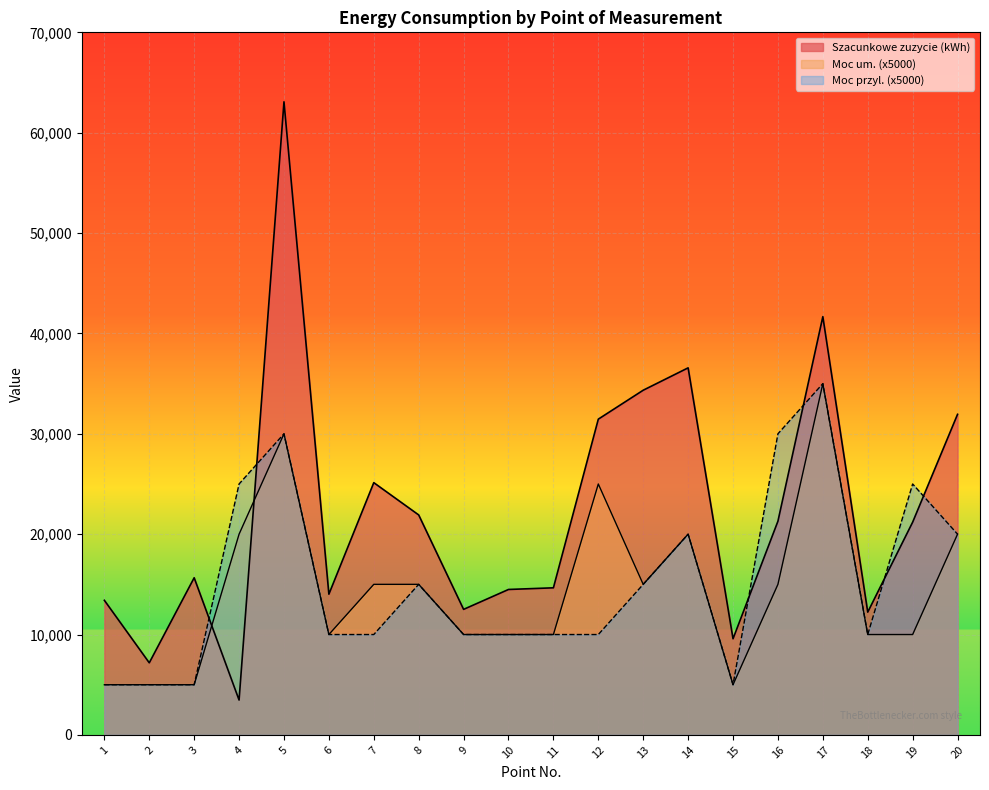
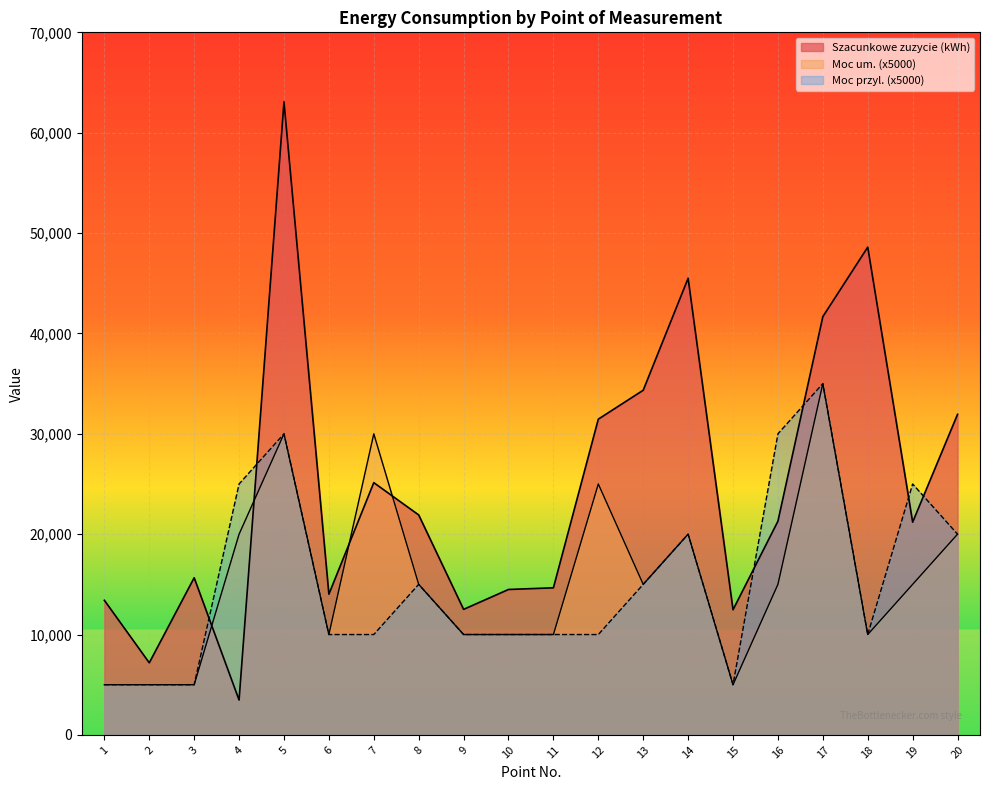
  {
    "Szacunkowe zuzycie (kWh)": {
      "1": "13,400",
      "2": "7,200",
      "3": "15,700",
      "4": "3,500",
      "5": "63,100",
      "6": "14,000",
      "7": "25,100",
      "8": "21,900",
      "9": "12,500",
      "10": "14,500",
      "11": "14,700",
      "12": "31,500",
      "13": "34,300",
-     "14": "36,600",
-     "15": "9,600",
+     "14": "45,500",
+     "15": "12,500",
      "16": "21,300",
      "17": "41,700",
-     "18": "12,200",
+     "18": "48,600",
      "19": "21,200",
      "20": "31,900"
    },
    "Moc um. (x5000)": {
      "4": "20,000",
-     "7": "15,000",
+     "7": "30,000",
      "12": "25,000",
      "16": "15,000",
-     "19": "10,000"
+     "19": "15,000"
    },
    "Moc przyl. (x5000)": {
      "4": "25,000",
      "7": "10,000",
      "12": "10,000",
      "16": "30,000",
      "19": "25,000"
    }
  }
